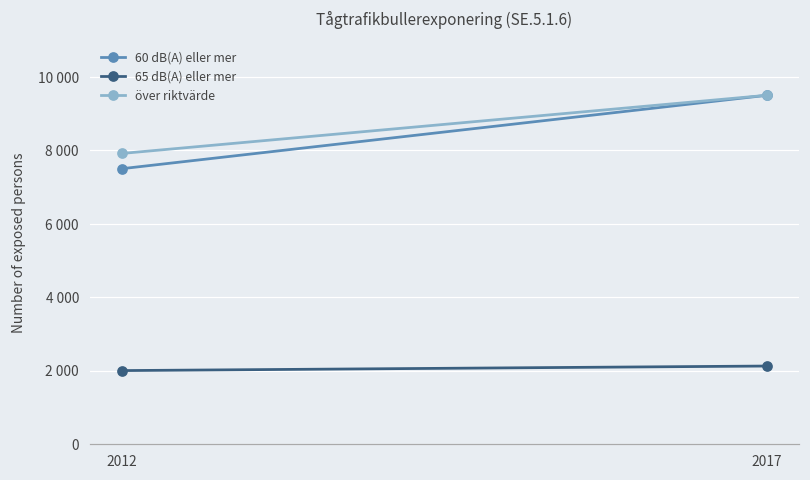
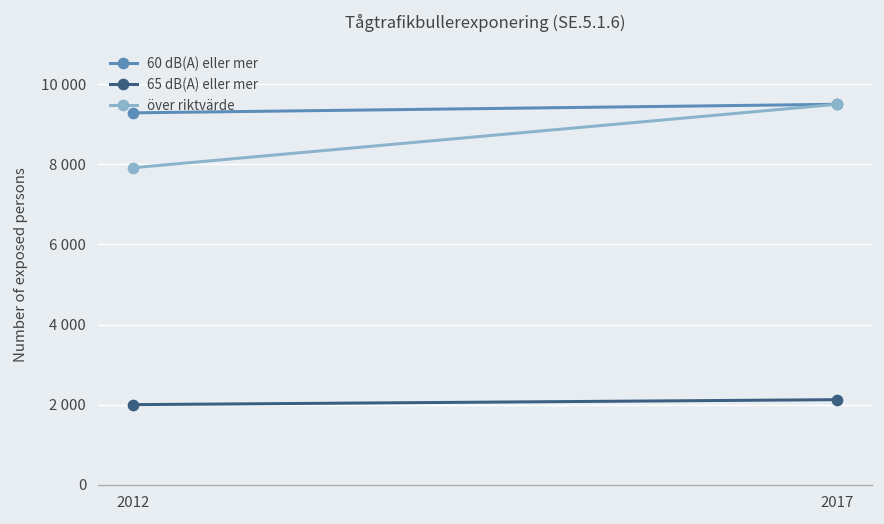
  {
    "60 dB(A) eller mer": {
-     "2012": 7500
+     "2012": 9300
    },
    "65 dB(A) eller mer": {
      "2012": 2000,
      "2017": 2100
    },
    "över riktvärde": {
      "2012": 7900
    }
  }
